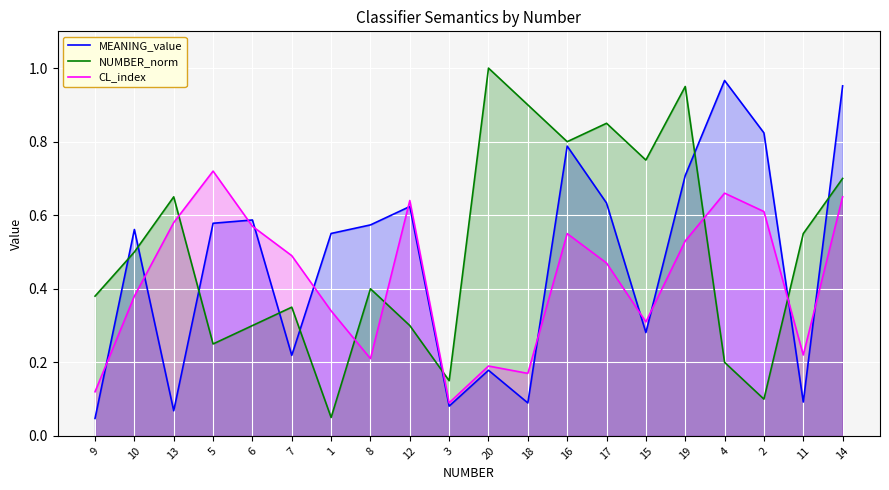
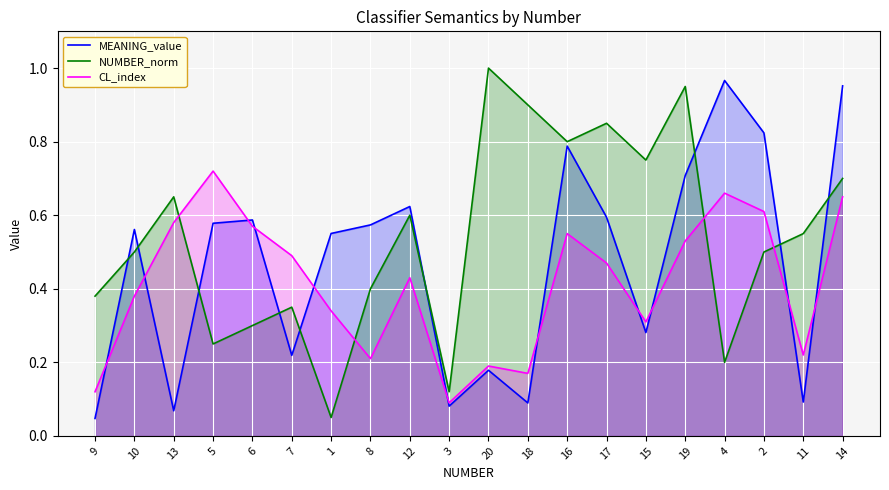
  {
    "MEANING_value": {
      "9": 0.05,
      "10": 0.56,
      "13": 0.07,
      "5": 0.58,
      "6": 0.59,
      "7": 0.22,
      "1": 0.55,
      "8": 0.57,
      "12": 0.62,
      "3": 0.08,
      "20": 0.18,
      "18": 0.09,
      "16": 0.79,
-     "17": 0.63,
+     "17": 0.59,
      "15": 0.28,
      "19": 0.71,
      "4": 0.97,
      "2": 0.82,
      "11": 0.09,
      "14": 0.95
    },
    "NUMBER_norm": {
      "9": 0.38,
      "10": 0.50,
      "13": 0.65,
      "5": 0.25,
      "6": 0.30,
      "7": 0.35,
      "1": 0.05,
      "8": 0.40,
-     "12": 0.3,
-     "3": 0.15,
+     "12": 0.6,
+     "3": 0.12,
      "20": 1.00,
      "18": 0.90,
      "16": 0.80,
      "17": 0.85,
      "15": 0.75,
      "19": 0.95,
      "4": 0.20,
-     "2": 0.1,
+     "2": 0.5,
      "11": 0.55,
      "14": 0.70
    },
    "CL_index": {
      "9": 0.12,
      "10": 0.38,
      "13": 0.58,
      "5": 0.72,
      "6": 0.57,
      "7": 0.49,
      "1": 0.34,
      "8": 0.21,
-     "12": 0.64,
+     "12": 0.43,
      "3": 0.09,
      "20": 0.19,
      "18": 0.17,
      "16": 0.55,
      "17": 0.47,
      "15": 0.31,
      "19": 0.53,
      "4": 0.66,
      "2": 0.61,
      "11": 0.22,
      "14": 0.65
    }
  }
